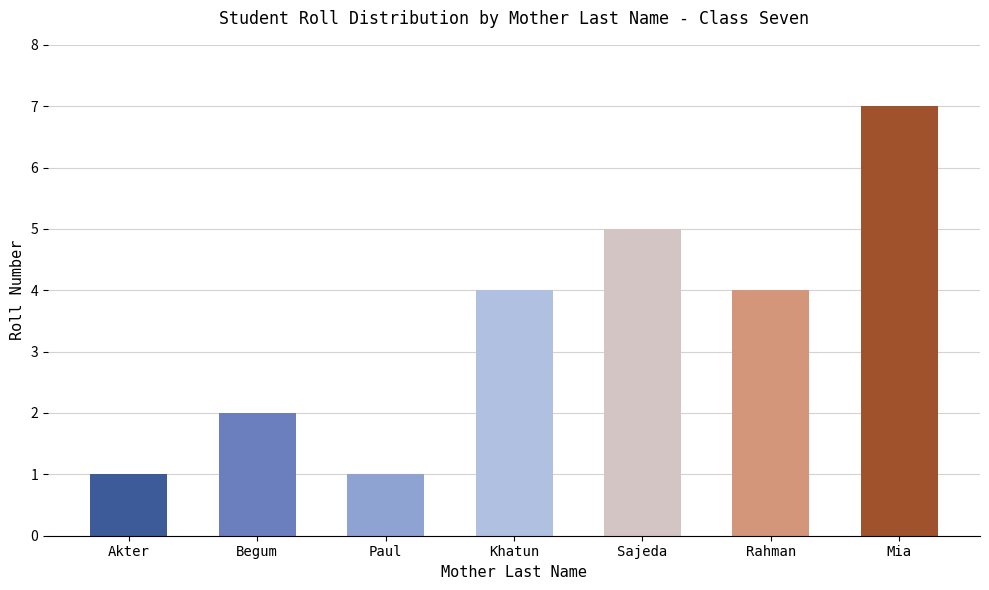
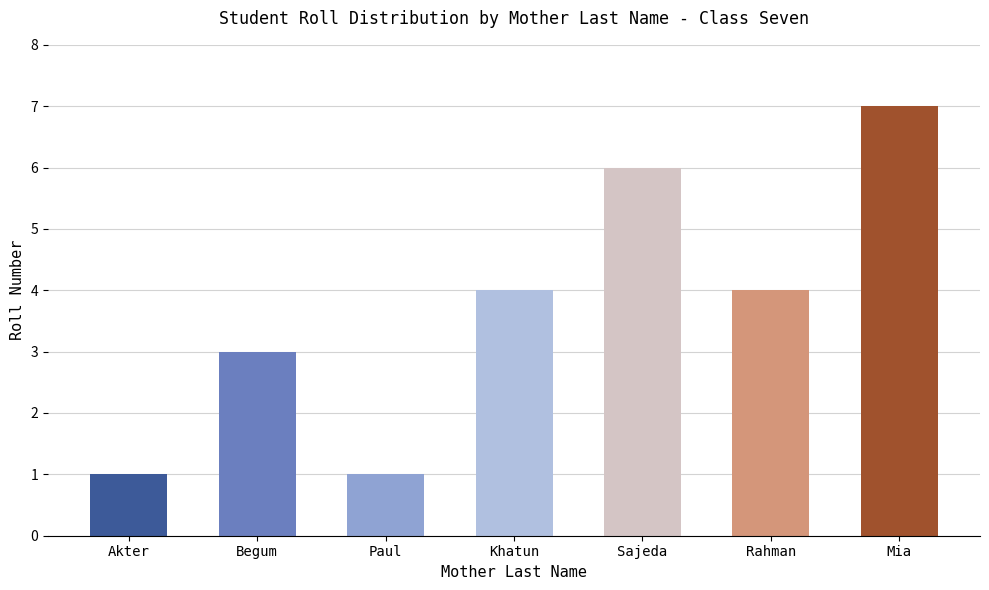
  {
    "Akter": 1,
-   "Begum": 2,
+   "Begum": 3,
    "Paul": 1,
    "Khatun": 4,
-   "Sajeda": 5,
+   "Sajeda": 6,
    "Rahman": 4,
    "Mia": 7
  }
